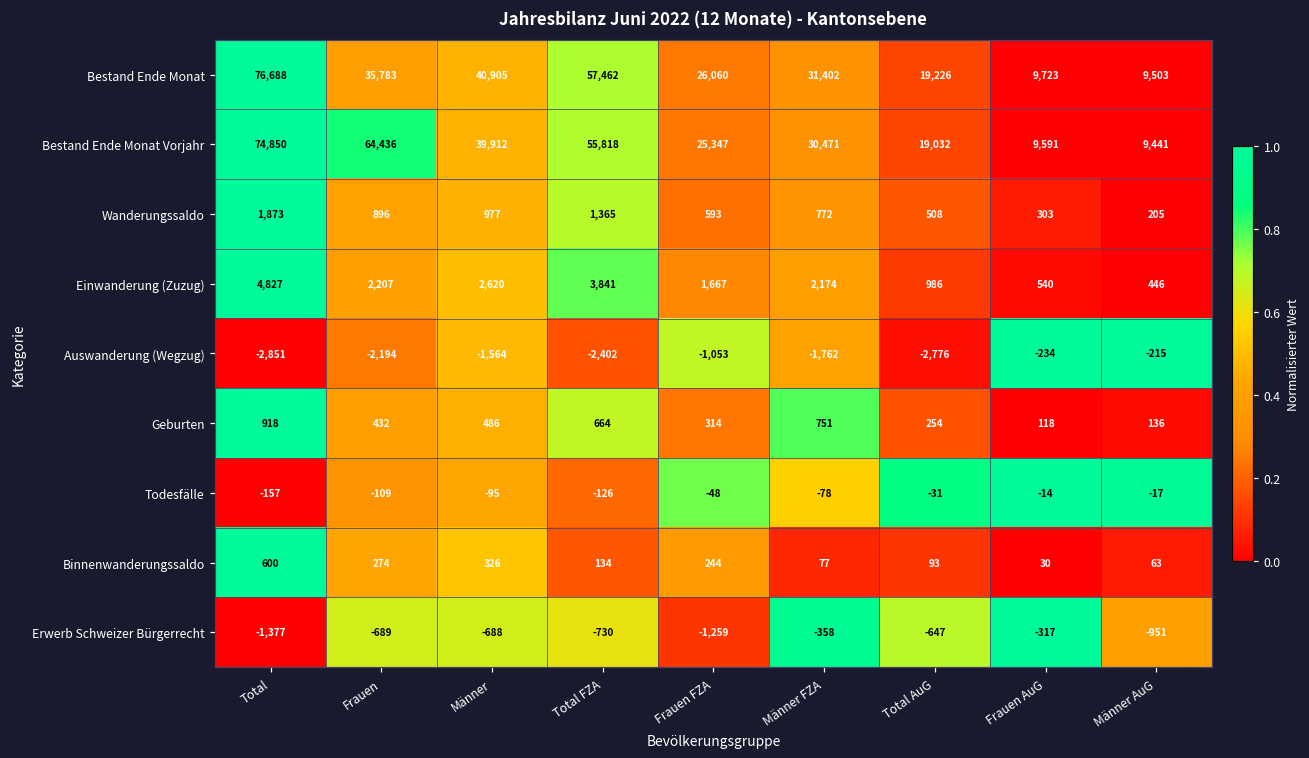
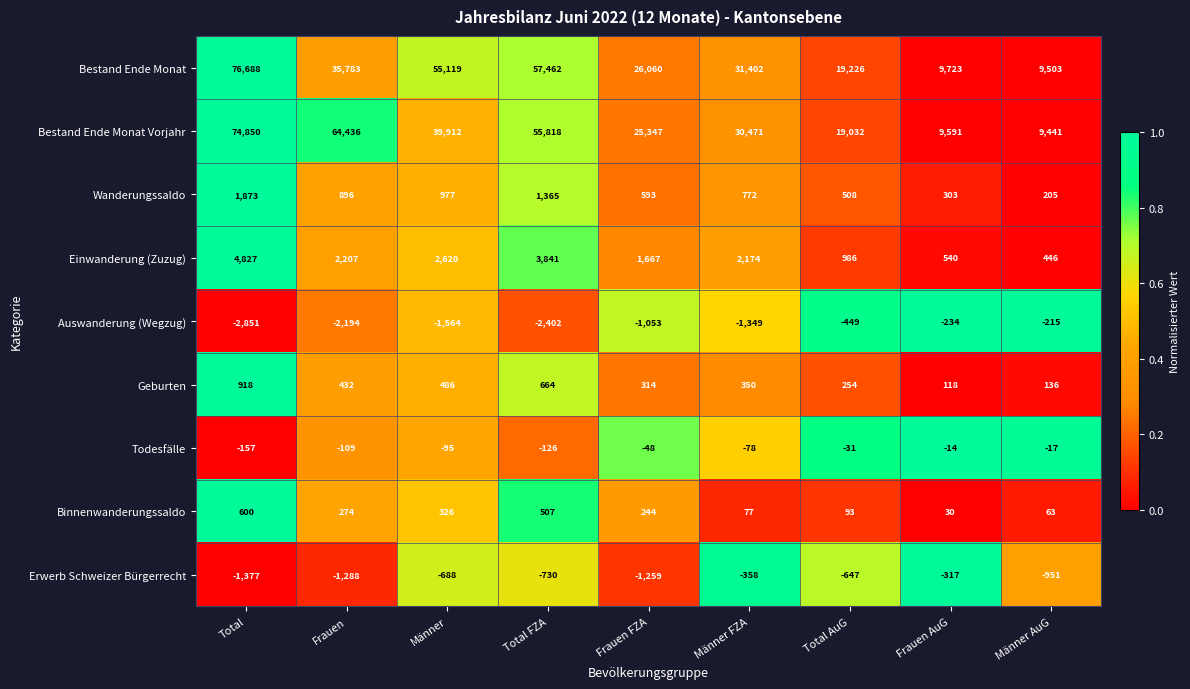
  {
    "Bestand Ende Monat": {
      "Total": "76,688",
      "Frauen": "35,783",
-     "Männer": "40,905",
+     "Männer": "55,119",
      "Total FZA": "57,462",
      "Frauen FZA": "26,060",
      "Männer FZA": "31,402",
      "Total AuG": "19,226",
      "Frauen AuG": "9,723",
      "Männer AuG": "9,503"
    },
    "Bestand Ende Monat Vorjahr": {
      "Total": "74,850",
      "Frauen": "64,436",
      "Männer": "39,912",
      "Total FZA": "55,818",
      "Frauen FZA": "25,347",
      "Männer FZA": "30,471",
      "Total AuG": "19,032",
      "Frauen AuG": "9,591",
      "Männer AuG": "9,441"
    },
    "Wanderungssaldo": {
      "Total": "1,873",
      "Frauen": "896",
      "Männer": "977",
      "Total FZA": "1,365",
      "Frauen FZA": "593",
      "Männer FZA": "772",
      "Total AuG": "508",
      "Frauen AuG": "303",
      "Männer AuG": "205"
    },
    "Einwanderung (Zuzug)": {
      "Total": "4,827",
      "Frauen": "2,207",
      "Männer": "2,620",
      "Total FZA": "3,841",
      "Frauen FZA": "1,667",
      "Männer FZA": "2,174",
      "Total AuG": "986",
      "Frauen AuG": "540",
      "Männer AuG": "446"
    },
    "Auswanderung (Wegzug)": {
      "Total": "-2,851",
      "Frauen": "-2,194",
      "Männer": "-1,564",
      "Total FZA": "-2,402",
      "Frauen FZA": "-1,053",
-     "Männer FZA": "-1,762",
-     "Total AuG": "-2,776",
+     "Männer FZA": "-1,349",
+     "Total AuG": "-449",
      "Frauen AuG": "-234",
      "Männer AuG": "-215"
    },
    "Geburten": {
      "Total": "918",
      "Frauen": "432",
      "Männer": "486",
      "Total FZA": "664",
      "Frauen FZA": "314",
-     "Männer FZA": "751",
+     "Männer FZA": "350",
      "Total AuG": "254",
      "Frauen AuG": "118",
      "Männer AuG": "136"
    },
    "Todesfälle": {
      "Total": "-157",
      "Frauen": "-109",
      "Männer": "-95",
      "Total FZA": "-126",
      "Frauen FZA": "-48",
      "Männer FZA": "-78",
      "Total AuG": "-31",
      "Frauen AuG": "-14",
      "Männer AuG": "-17"
    },
    "Binnenwanderungssaldo": {
      "Total": "600",
      "Frauen": "274",
      "Männer": "326",
-     "Total FZA": "134",
+     "Total FZA": "507",
      "Frauen FZA": "244",
      "Männer FZA": "77",
      "Total AuG": "93",
      "Frauen AuG": "30",
      "Männer AuG": "63"
    },
    "Erwerb Schweizer Bürgerrecht": {
      "Total": "-1,377",
-     "Frauen": "-689",
+     "Frauen": "-1,288",
      "Männer": "-688",
      "Total FZA": "-730",
      "Frauen FZA": "-1,259",
      "Männer FZA": "-358",
      "Total AuG": "-647",
      "Frauen AuG": "-317",
      "Männer AuG": "-951"
    }
  }
